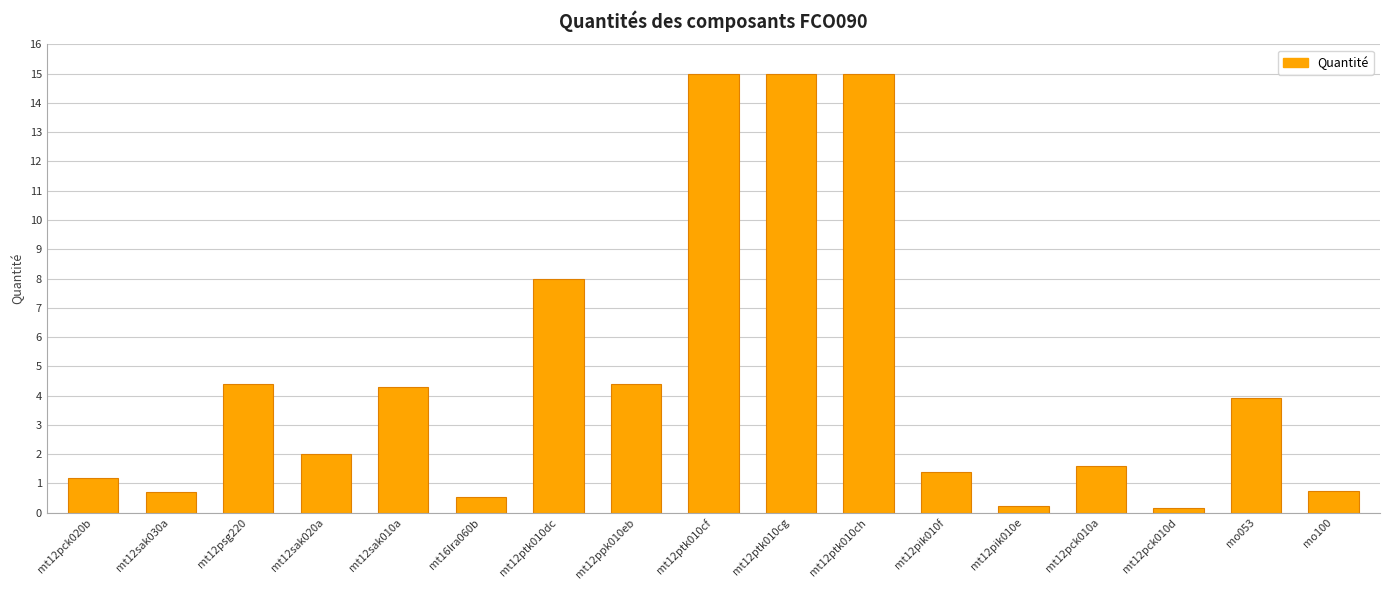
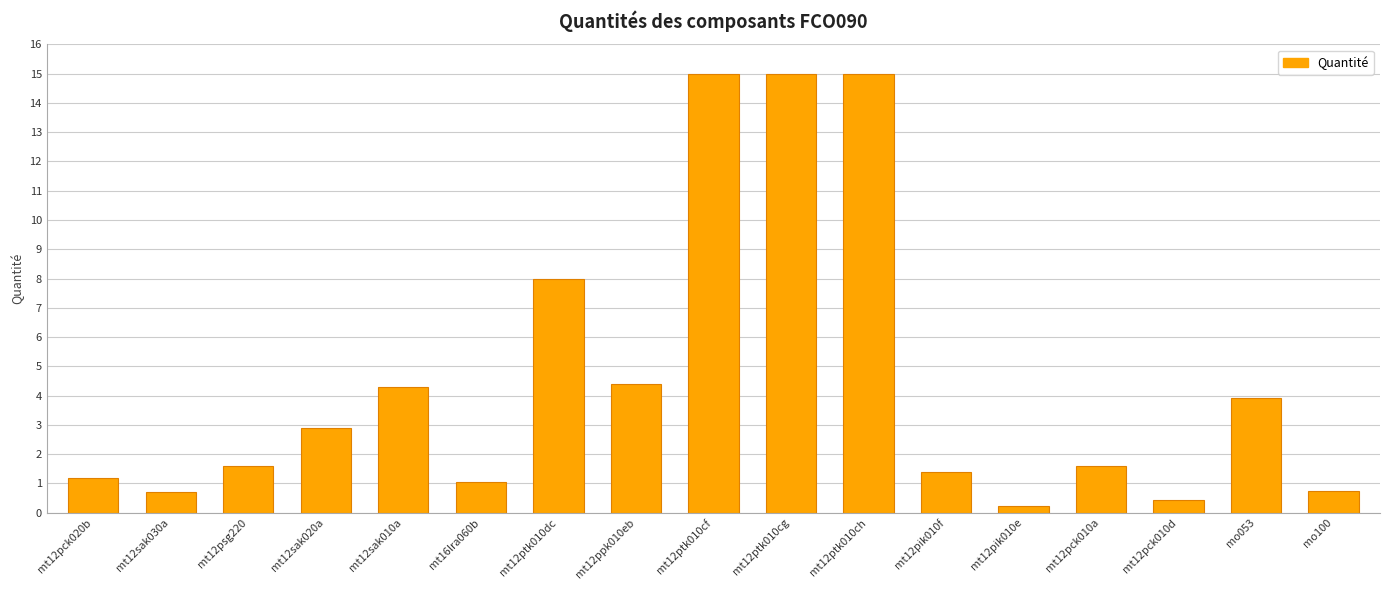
  {
    "mt12pck020b": 1.2,
    "mt12sak030a": 0.7,
-   "mt12psg220": 4.4,
-   "mt12sak020a": 2.0,
+   "mt12psg220": 1.6,
+   "mt12sak020a": 2.9,
    "mt12sak010a": 4.3,
-   "mt16lra060b": 0.5,
+   "mt16lra060b": 1.1,
    "mt12ptk010dc": 8.0,
    "mt12ppk010eb": 4.4,
    "mt12ptk010cf": 15.0,
    "mt12ptk010cg": 15.0,
    "mt12ptk010ch": 15.0,
    "mt12pik010f": 1.4,
    "mt12pik010e": 0.2,
    "mt12pck010a": 1.6,
-   "mt12pck010d": 0.2,
+   "mt12pck010d": 0.4,
    "mo053": 3.9,
    "mo100": 0.7
  }
